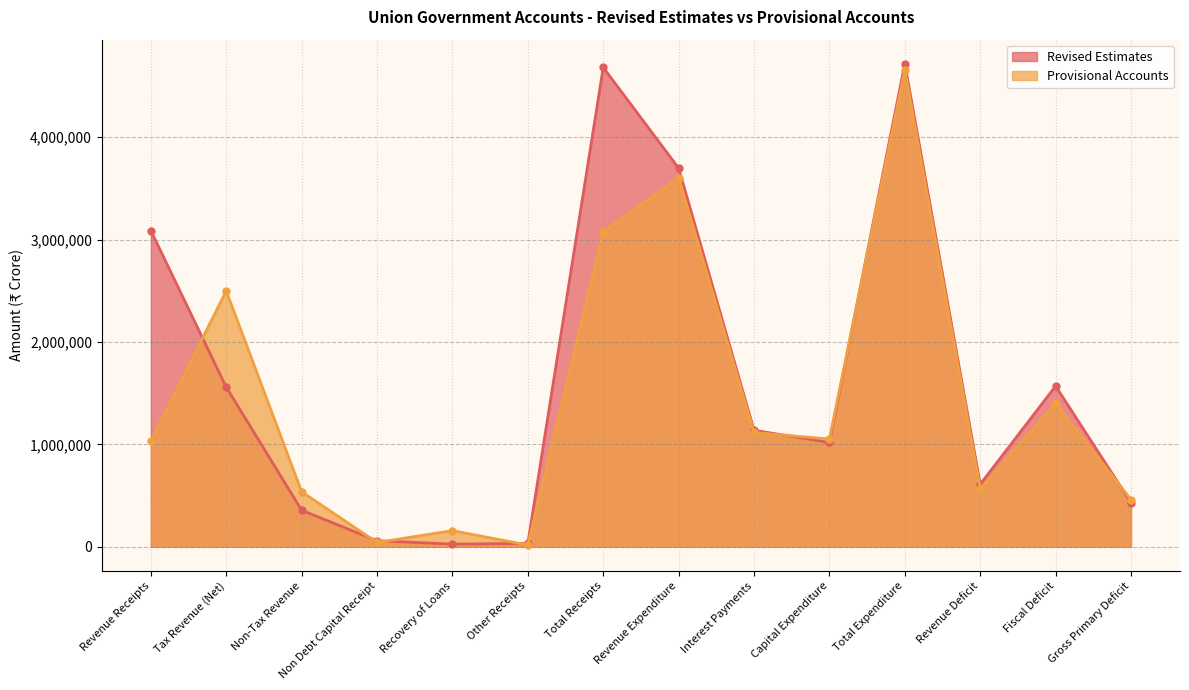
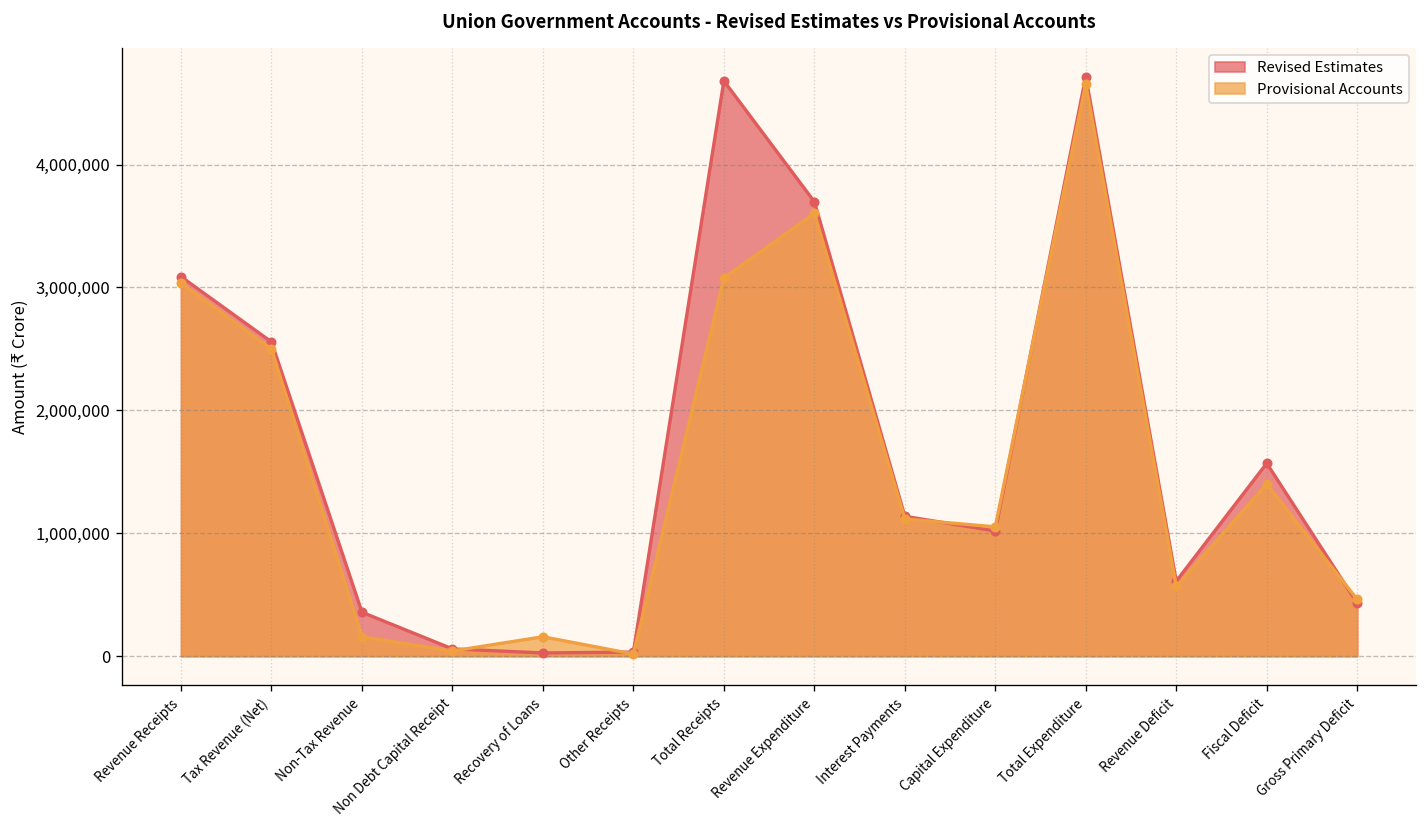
  {
    "Revised Estimates": {
      "Revenue Receipts": "3,090,000",
-     "Tax Revenue (Net)": "1,560,000",
+     "Tax Revenue (Net)": "2,560,000",
      "Non-Tax Revenue": "360,000",
      "Recovery of Loans": "30,000",
      "Total Receipts": "4,680,000",
      "Revenue Expenditure": "3,700,000",
      "Capital Expenditure": "1,020,000",
      "Total Expenditure": "4,720,000",
      "Revenue Deficit": "610,000",
      "Fiscal Deficit": "1,570,000",
      "Gross Primary Deficit": "430,000"
    },
    "Provisional Accounts": {
-     "Revenue Receipts": "1,030,000",
+     "Revenue Receipts": "3,040,000",
      "Tax Revenue (Net)": "2,500,000",
-     "Non-Tax Revenue": "540,000",
+     "Non-Tax Revenue": "160,000",
      "Recovery of Loans": "160,000",
      "Total Receipts": "3,080,000",
      "Revenue Expenditure": "3,600,000",
      "Capital Expenditure": "1,050,000",
      "Total Expenditure": "4,660,000",
      "Revenue Deficit": "570,000",
      "Fiscal Deficit": "1,400,000",
      "Gross Primary Deficit": "460,000"
    }
  }
